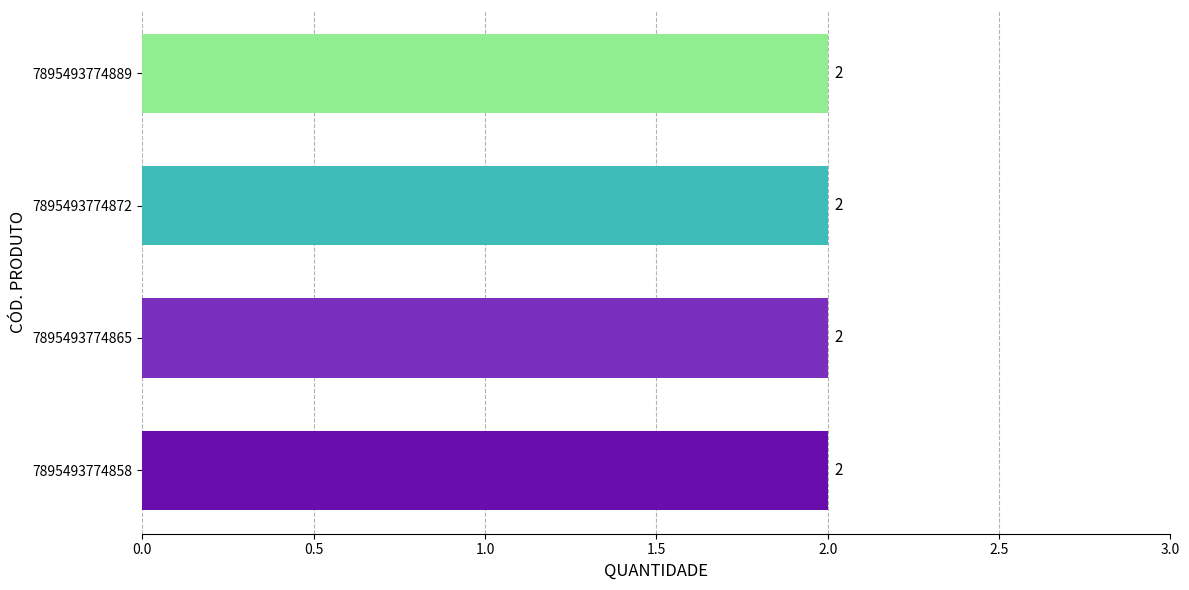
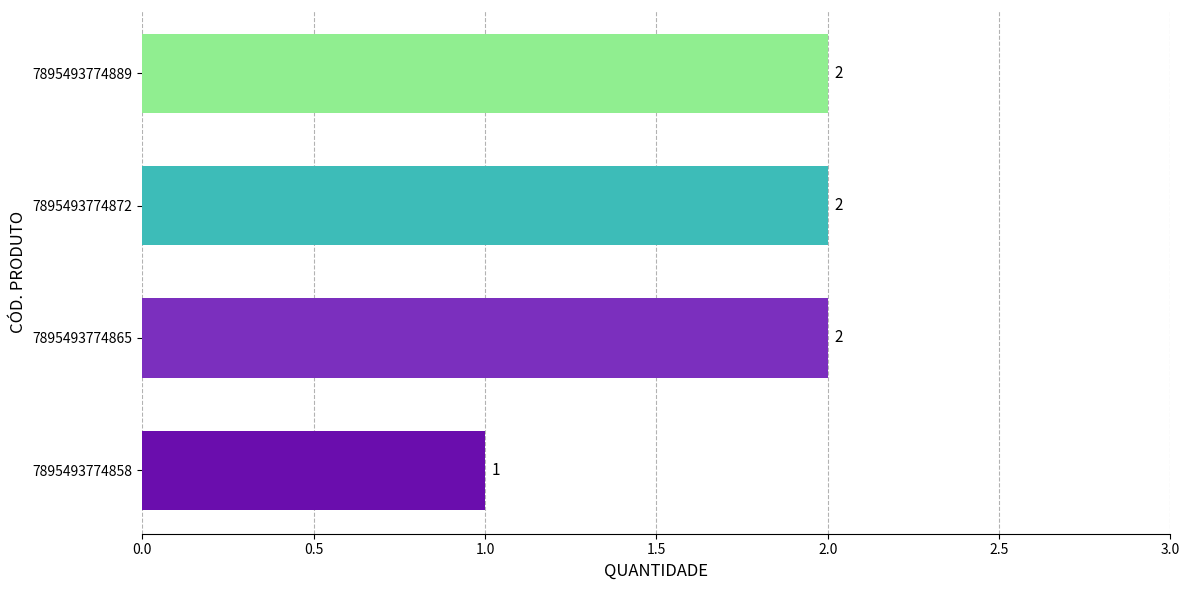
  {
    "7895493774889": 2,
    "7895493774872": 2,
    "7895493774865": 2,
-   "7895493774858": 2
+   "7895493774858": 1
  }
